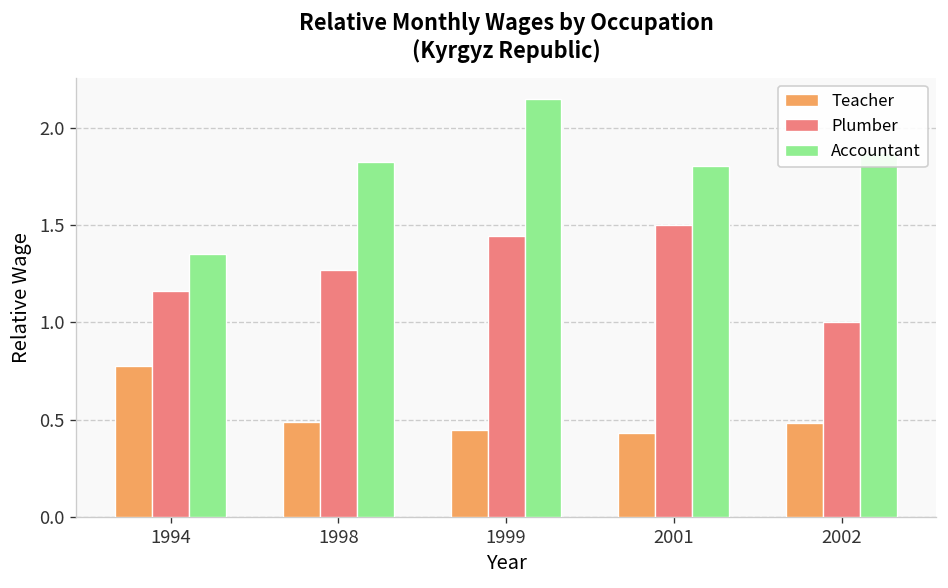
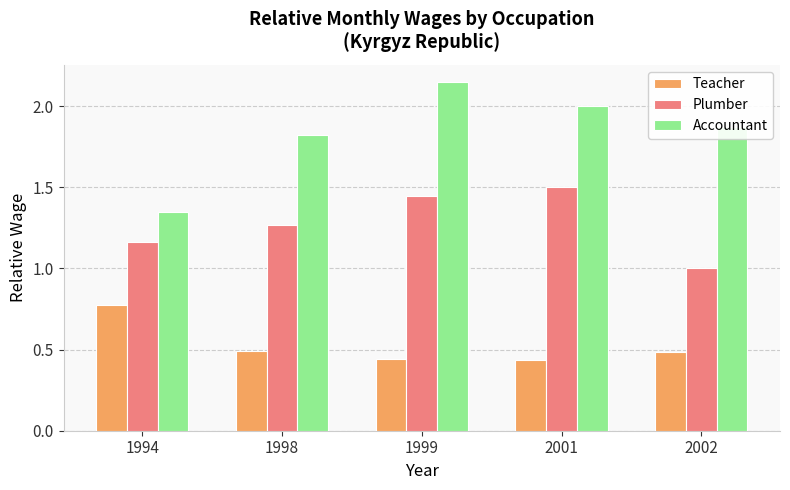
  {
    "Accountant": {
      "1994": 1.35,
      "1998": 1.82,
      "1999": 2.15,
-     "2001": 1.8
+     "2001": 2.0
    }
  }
